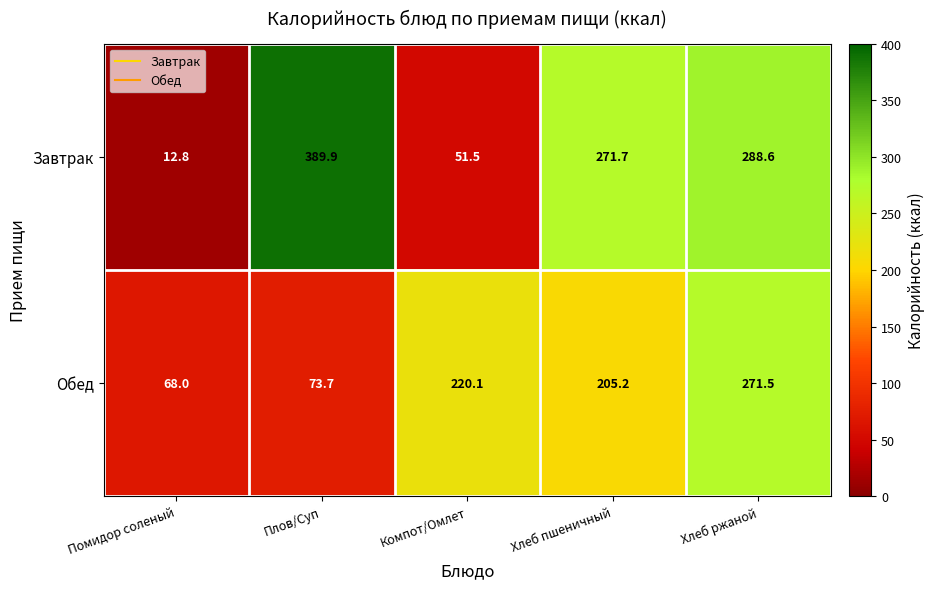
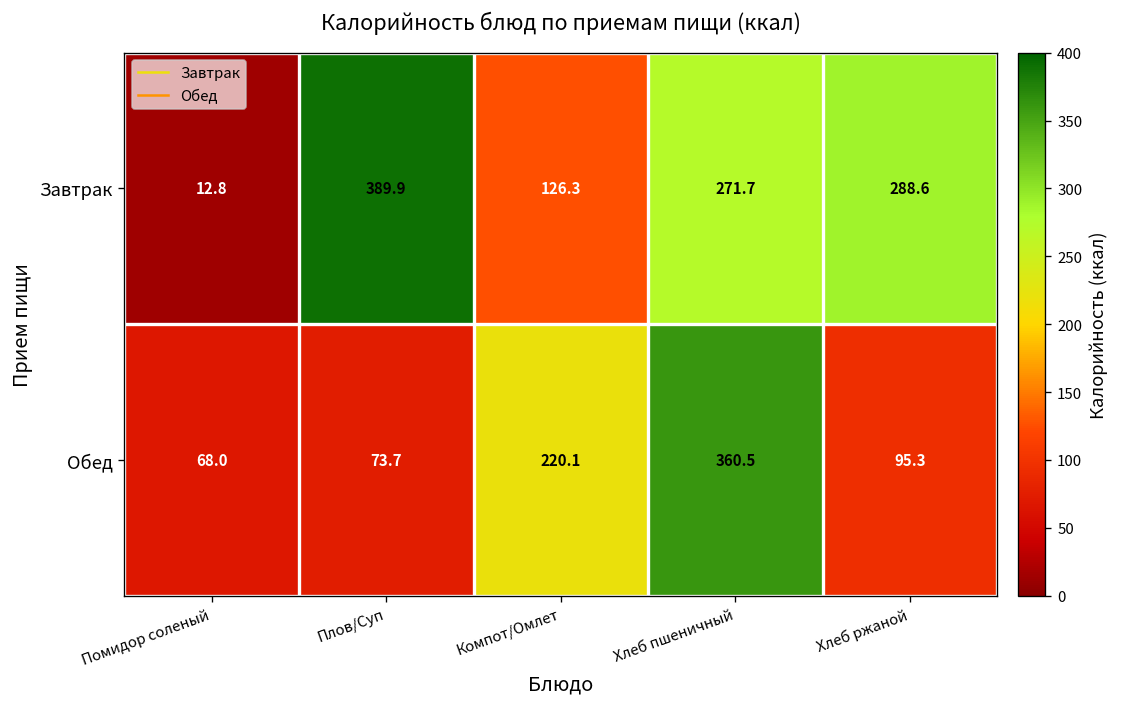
  {
    "Завтрак": {
      "Помидор соленый": 12.8,
      "Плов/Суп": 389.9,
-     "Компот/Омлет": 51.5,
+     "Компот/Омлет": 126.3,
      "Хлеб пшеничный": 271.7,
      "Хлеб ржаной": 288.6
    },
    "Обед": {
      "Помидор соленый": 68.0,
      "Плов/Суп": 73.7,
      "Компот/Омлет": 220.1,
-     "Хлеб пшеничный": 205.2,
-     "Хлеб ржаной": 271.5
+     "Хлеб пшеничный": 360.5,
+     "Хлеб ржаной": 95.3
    }
  }
